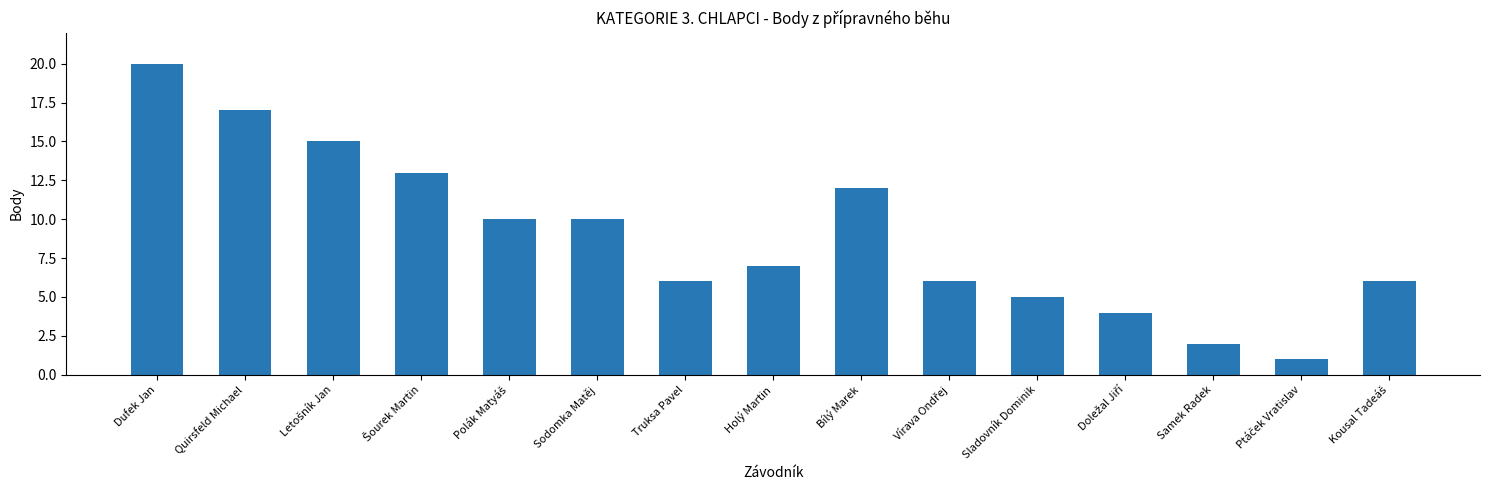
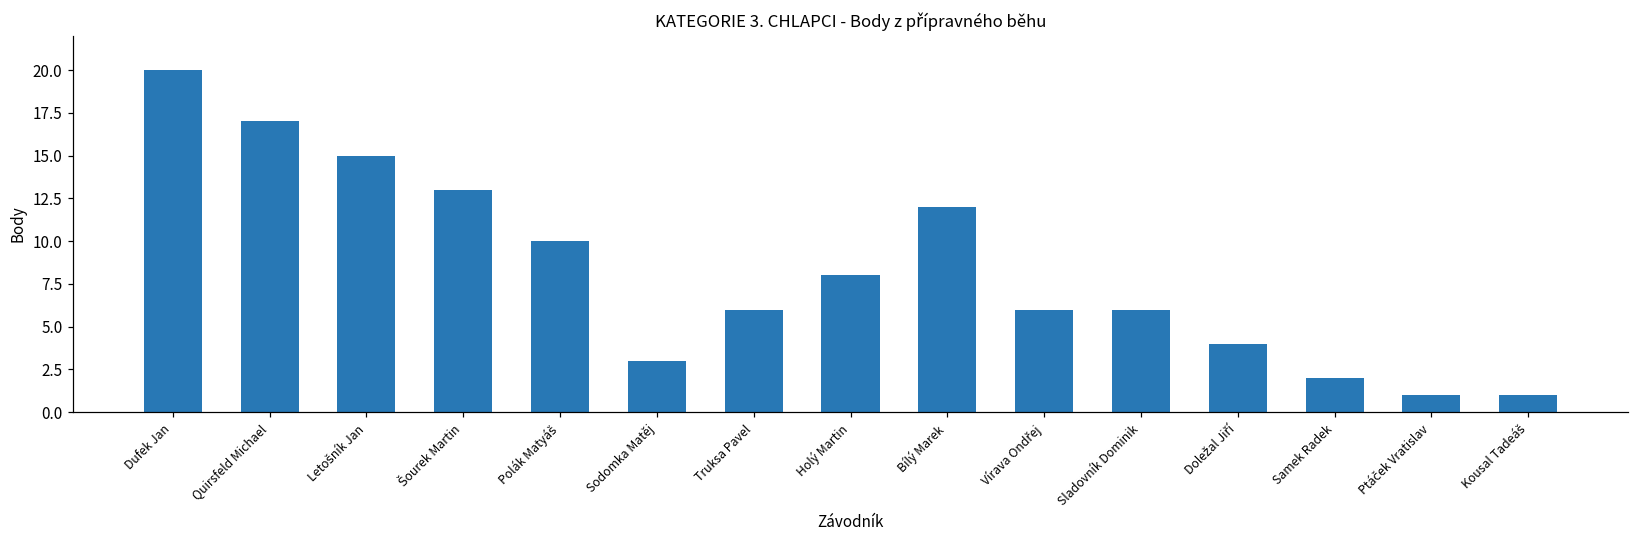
  {
    "Dufek Jan": 20,
    "Quirsfeld Michael": 17,
    "Letošník Jan": 15,
    "Šourek Martin": 13,
    "Polák Matyáš": 10,
-   "Sodomka Matěj": 10,
+   "Sodomka Matěj": 3,
    "Truksa Pavel": 6,
-   "Holý Martin": 7,
+   "Holý Martin": 8,
    "Bílý Marek": 12,
    "Vírava Ondřej": 6,
-   "Sladovník Dominik": 5,
+   "Sladovník Dominik": 6,
    "Doležal Jiří": 4,
    "Samek Radek": 2,
    "Ptáček Vratislav": 1,
-   "Kousal Tadeáš": 6
+   "Kousal Tadeáš": 1
  }
